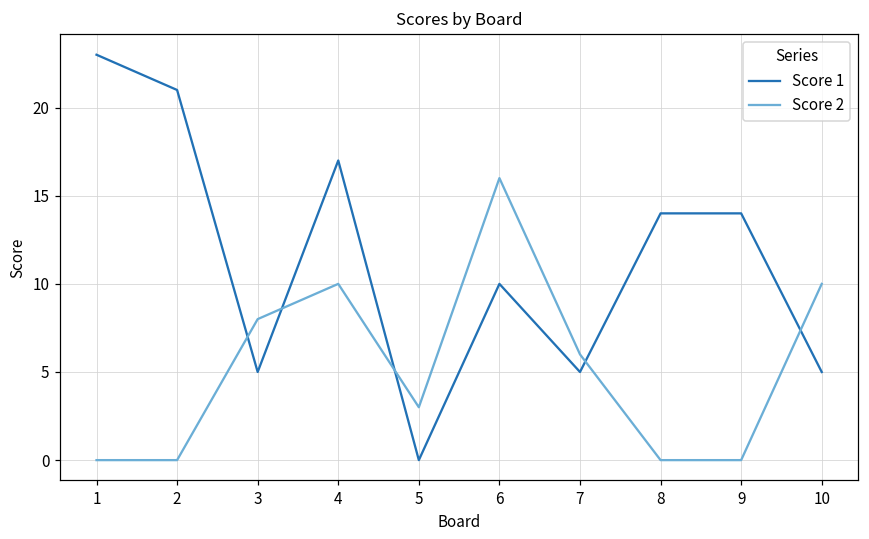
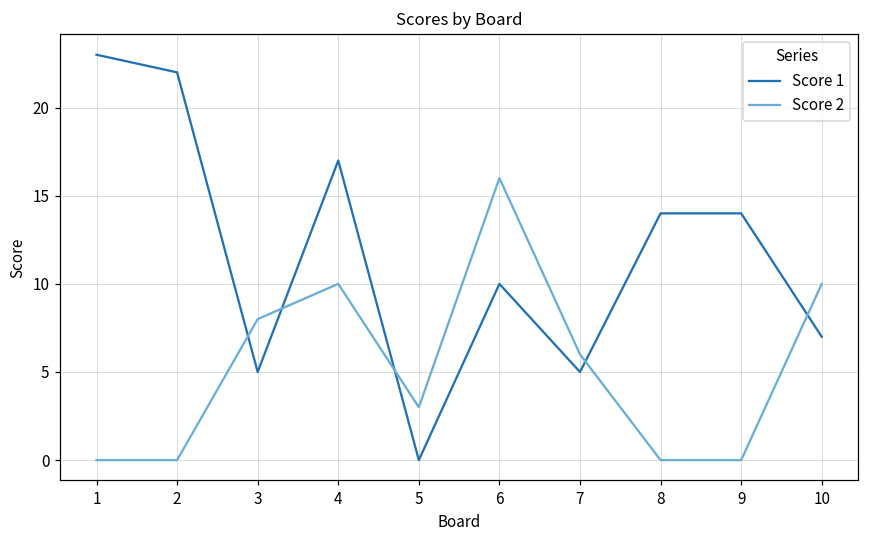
  {
    "Score 1": {
      "1": 23,
-     "2": 21,
+     "2": 22,
      "3": 5,
      "4": 17,
      "5": 0,
      "6": 10,
      "7": 5,
      "8": 14,
      "9": 14,
-     "10": 5
+     "10": 7
    },
    "Score 2": {
      "1": 0,
      "2": 0,
      "3": 8,
      "4": 10,
      "5": 3,
      "6": 16,
      "7": 6,
      "8": 0,
      "9": 0,
      "10": 10
    }
  }
